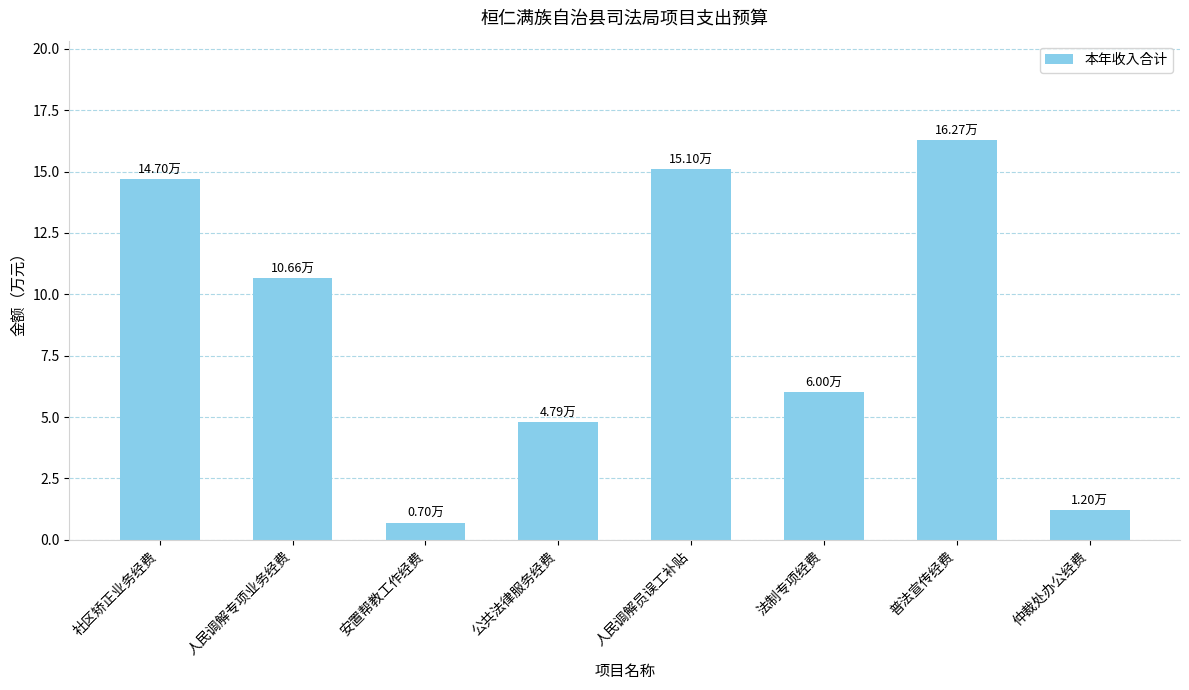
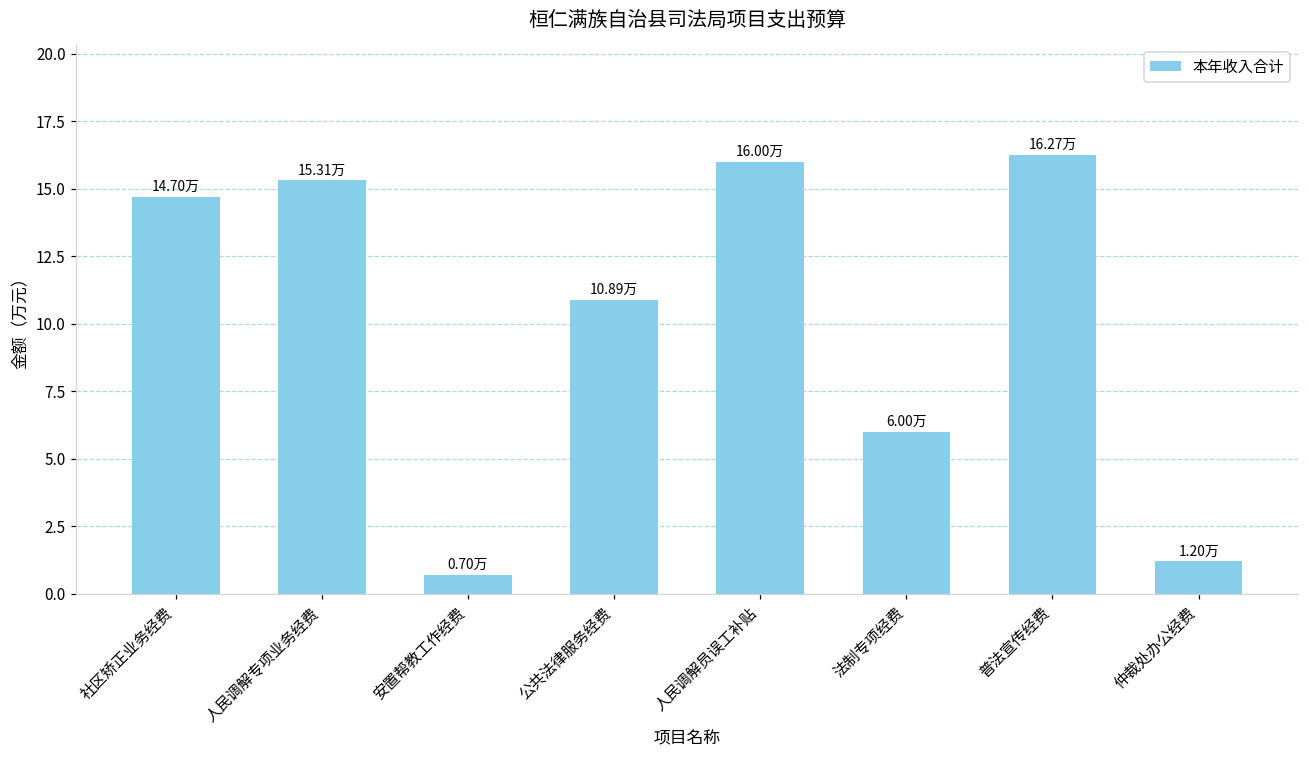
  {
    "社区矫正业务经费": "14.70万",
-   "人民调解专项业务经费": "10.66万",
+   "人民调解专项业务经费": "15.31万",
    "安置帮教工作经费": "0.70万",
-   "公共法律服务经费": "4.79万",
-   "人民调解员误工补贴": "15.10万",
+   "公共法律服务经费": "10.89万",
+   "人民调解员误工补贴": "16.00万",
    "法制专项经费": "6.00万",
    "普法宣传经费": "16.27万",
    "仲裁处办公经费": "1.20万"
  }
